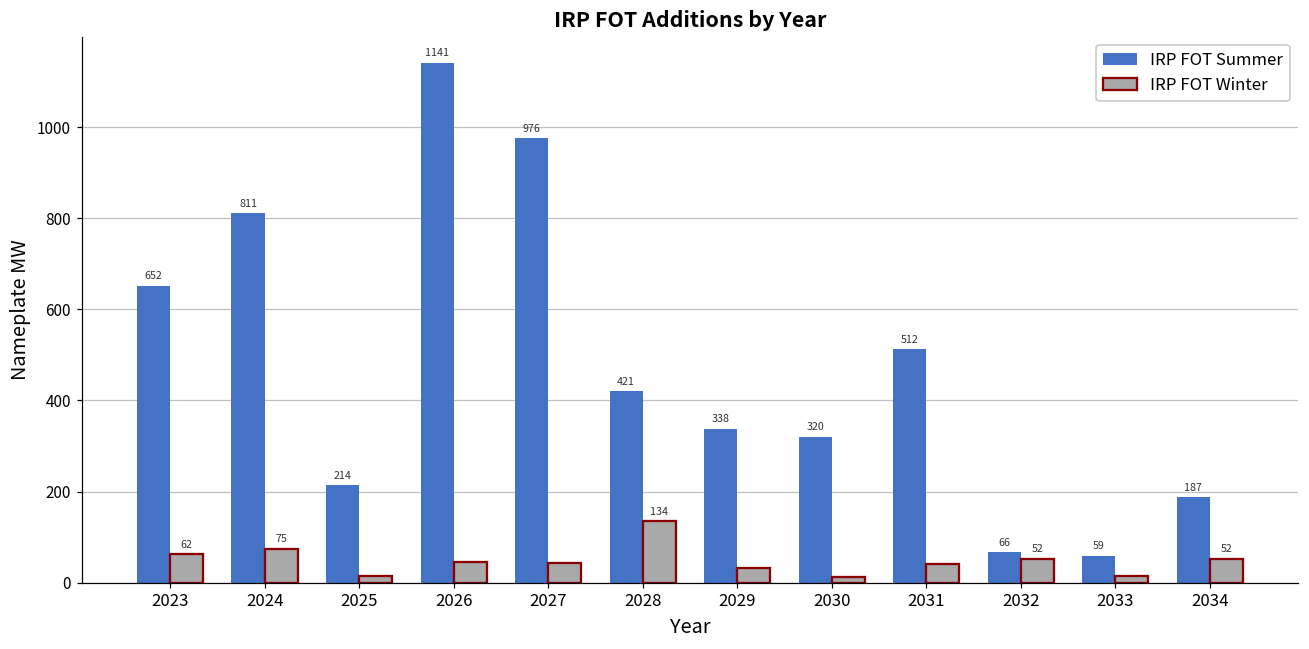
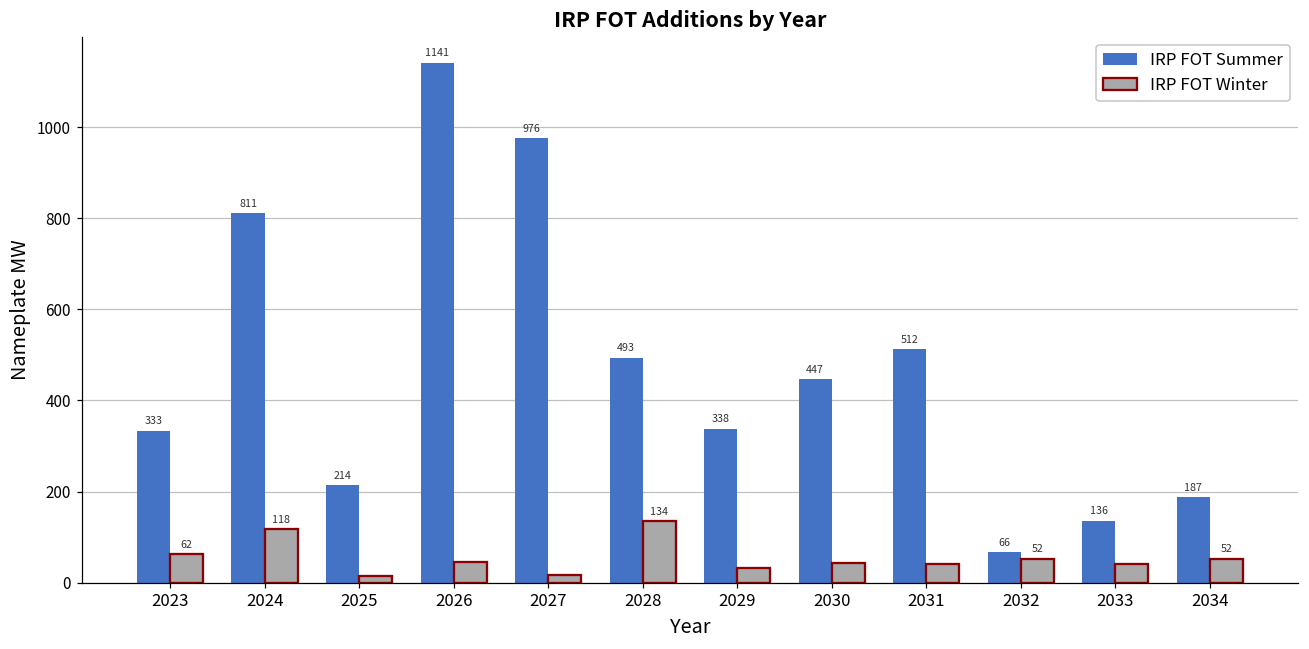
  {
    "IRP FOT Summer": {
-     "2023": 652,
+     "2023": 333,
      "2024": 811,
      "2025": 214,
      "2026": 1141,
      "2027": 976,
-     "2028": 421,
+     "2028": 493,
      "2029": 338,
-     "2030": 320,
+     "2030": 447,
      "2031": 512,
      "2032": 66,
-     "2033": 59,
+     "2033": 136,
      "2034": 187
    },
    "IRP FOT Winter": {
      "2023": 62,
-     "2024": 75,
-     "2027": 40,
+     "2024": 118,
+     "2027": 20,
      "2028": 134,
-     "2030": 10,
+     "2030": 40,
      "2032": 52,
-     "2033": 20,
+     "2033": 40,
      "2034": 52
    }
  }
